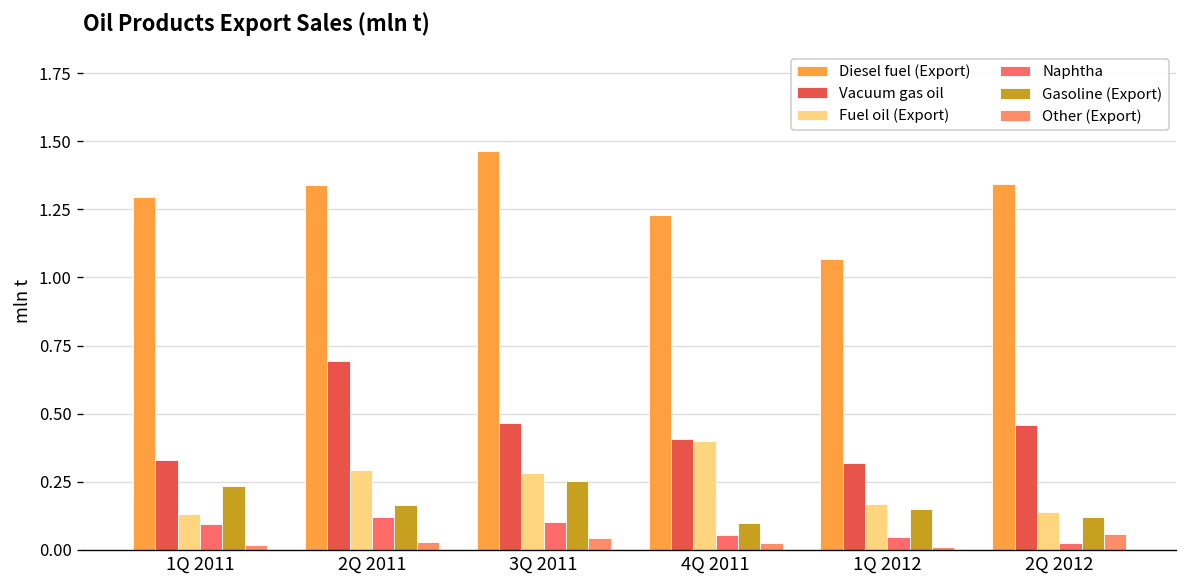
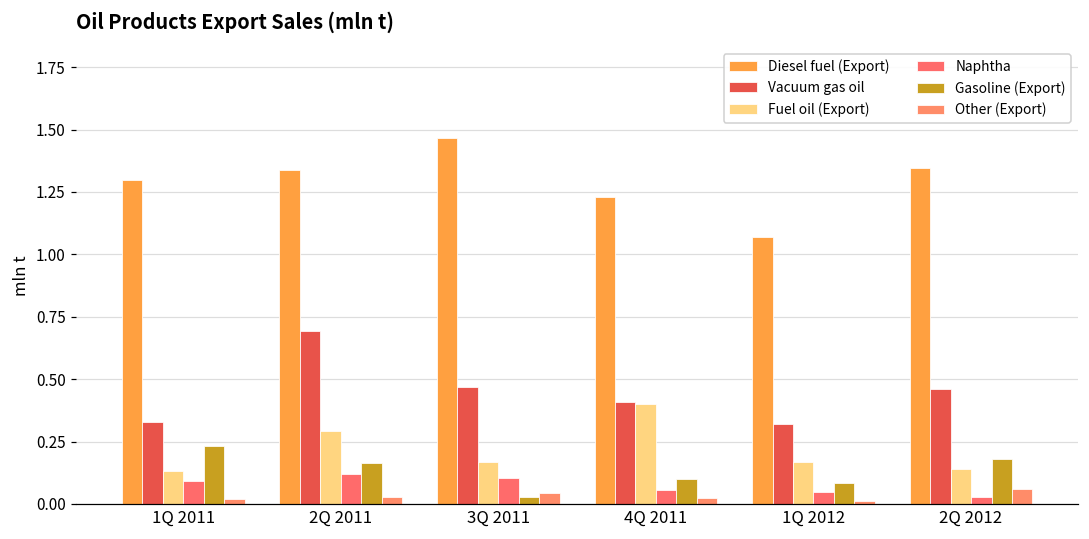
  {
    "Fuel oil (Export)": {
      "1Q 2011": 0.13,
      "2Q 2011": 0.29,
-     "3Q 2011": 0.28,
+     "3Q 2011": 0.17,
      "4Q 2011": 0.40,
      "1Q 2012": 0.17,
      "2Q 2012": 0.14
    },
    "Gasoline (Export)": {
      "1Q 2011": 0.23,
      "2Q 2011": 0.16,
-     "3Q 2011": 0.25,
+     "3Q 2011": 0.03,
      "4Q 2011": 0.10,
-     "1Q 2012": 0.15,
-     "2Q 2012": 0.12
+     "1Q 2012": 0.08,
+     "2Q 2012": 0.18
    }
  }
